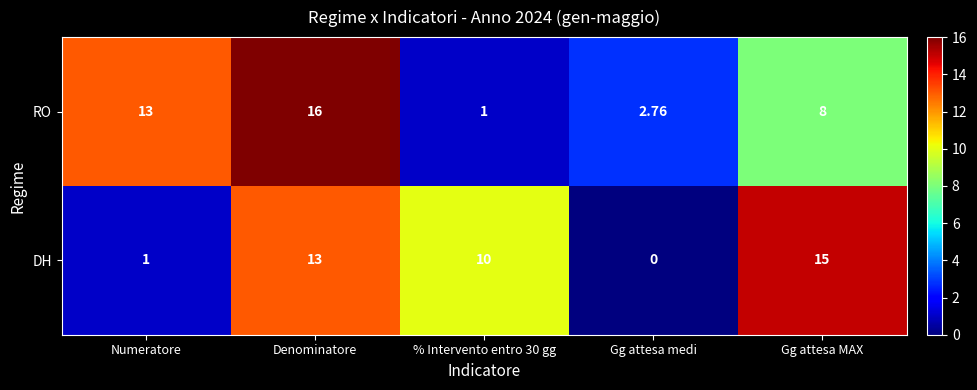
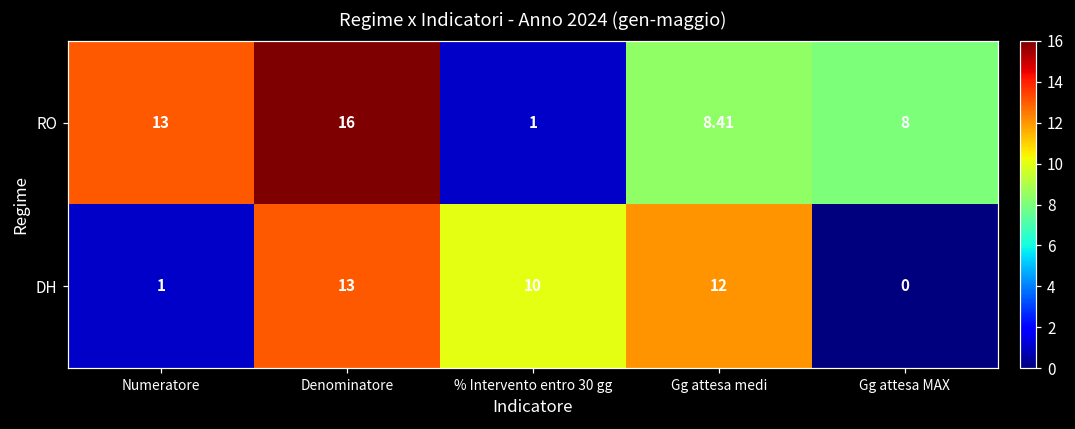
  {
    "RO": {
      "Numeratore": 13,
      "Denominatore": 16,
      "% Intervento entro 30 gg": 1,
-     "Gg attesa medi": 2.76,
+     "Gg attesa medi": 8.41,
      "Gg attesa MAX": 8
    },
    "DH": {
      "Numeratore": 1,
      "Denominatore": 13,
      "% Intervento entro 30 gg": 10,
-     "Gg attesa medi": 0,
-     "Gg attesa MAX": 15
+     "Gg attesa medi": 12,
+     "Gg attesa MAX": 0
    }
  }
